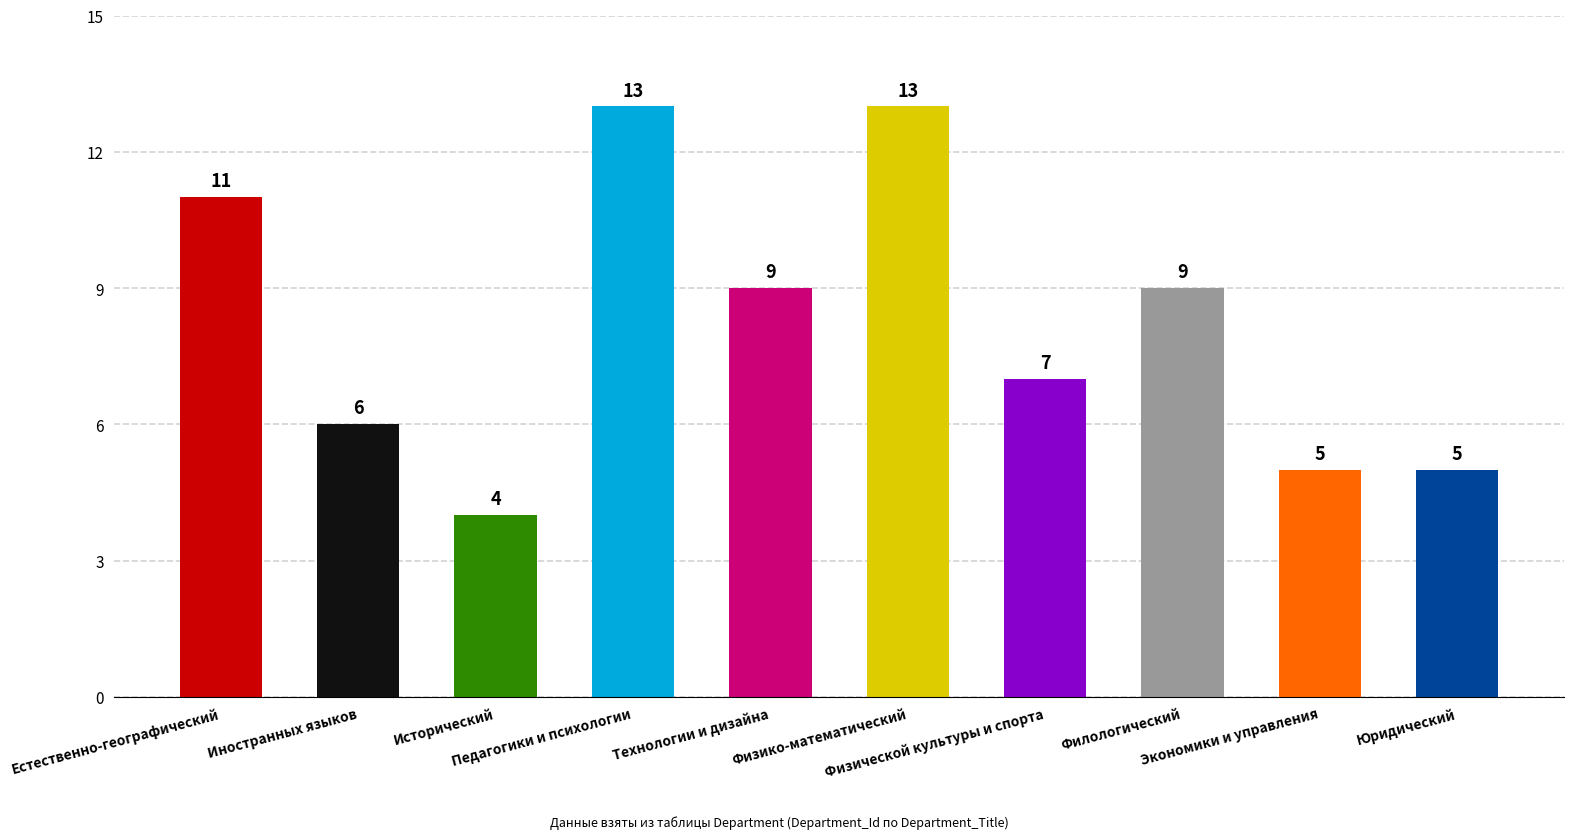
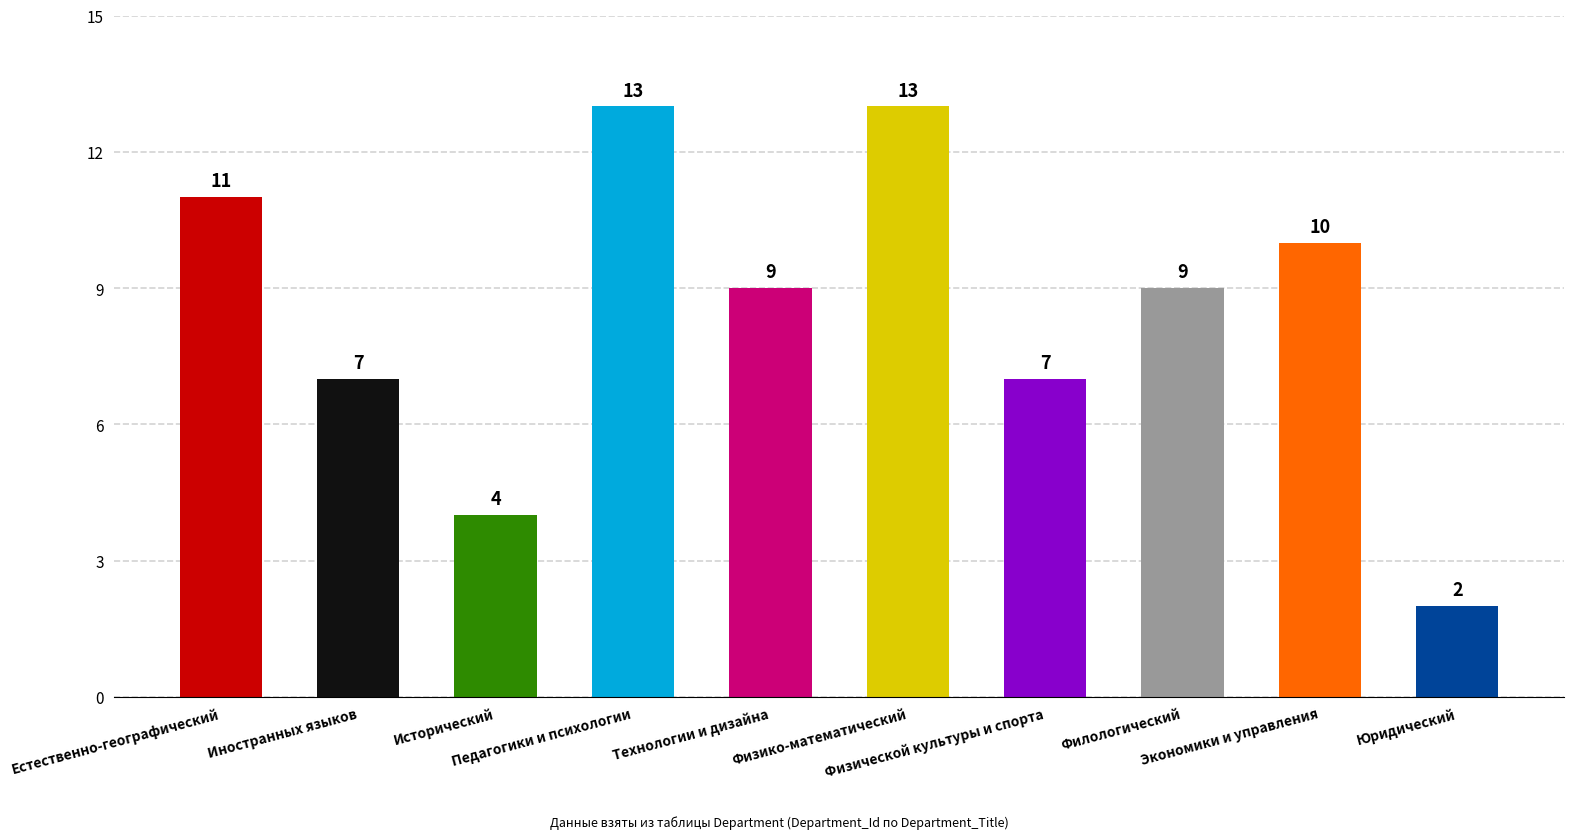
  {
    "Естественно-географический": 11,
-   "Иностранных языков": 6,
+   "Иностранных языков": 7,
    "Исторический": 4,
    "Педагогики и психологии": 13,
    "Технологии и дизайна": 9,
    "Физико-математический": 13,
    "Физической культуры и спорта": 7,
    "Филологический": 9,
-   "Экономики и управления": 5,
-   "Юридический": 5
+   "Экономики и управления": 10,
+   "Юридический": 2
  }
